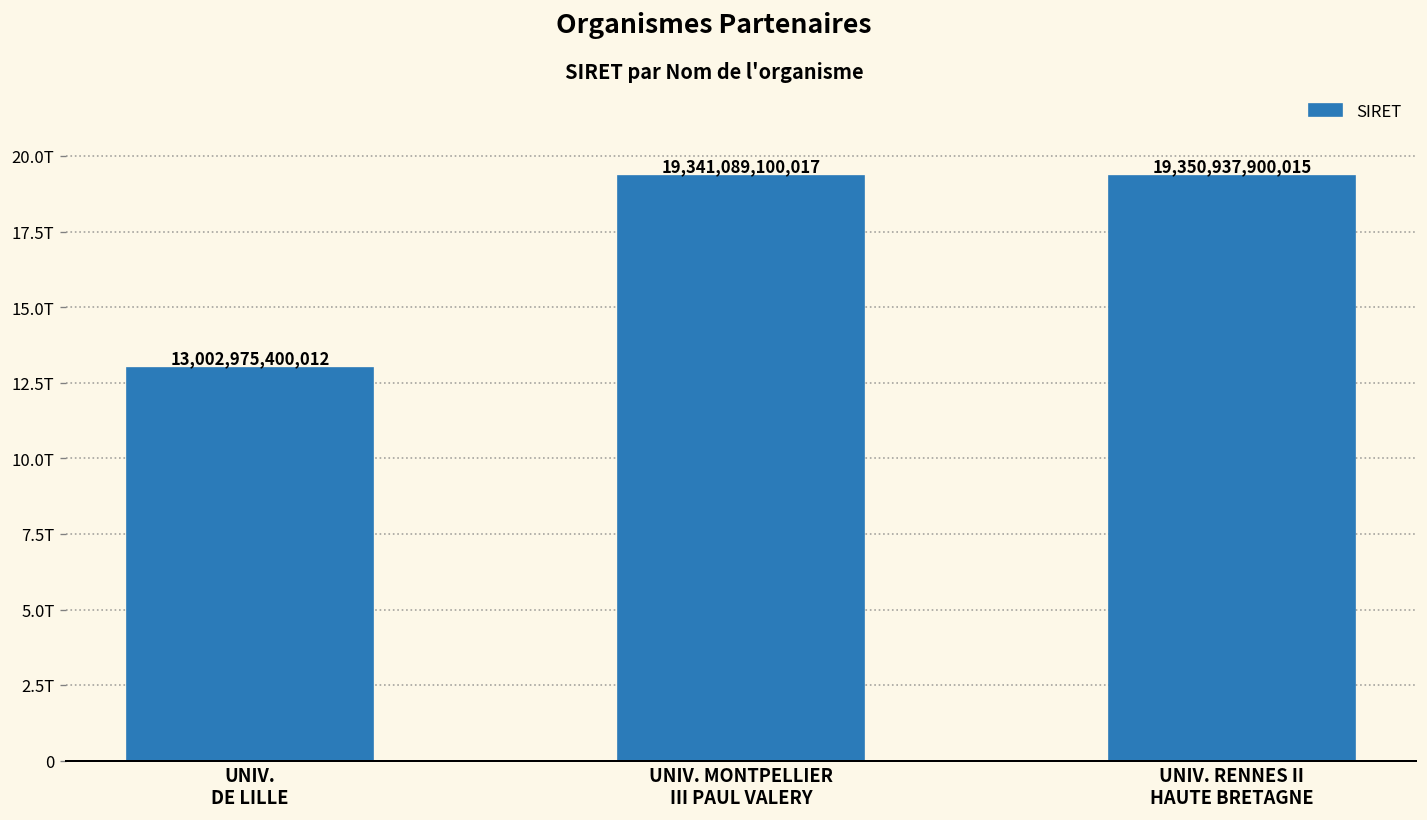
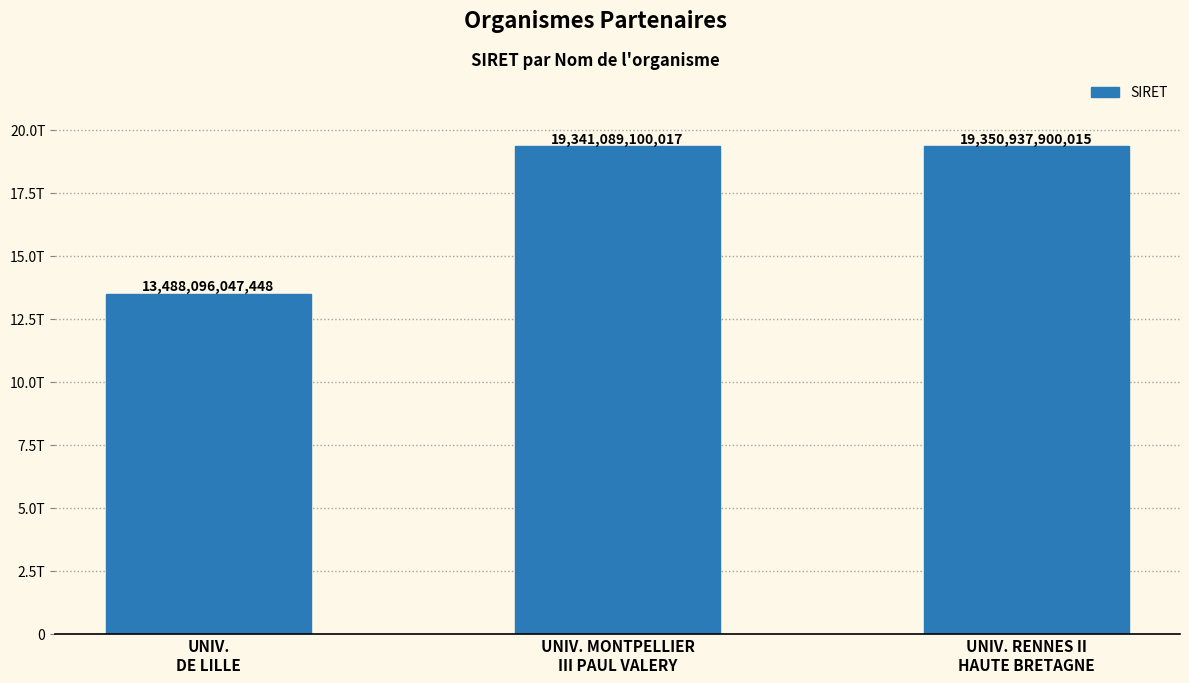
  {
-   "UNIV. DE LILLE": "13,002,975,400,012",
+   "UNIV. DE LILLE": "13,488,096,047,448",
    "UNIV. MONTPELLIER III PAUL VALERY": "19,341,089,100,017",
    "UNIV. RENNES II HAUTE BRETAGNE": "19,350,937,900,015"
  }
